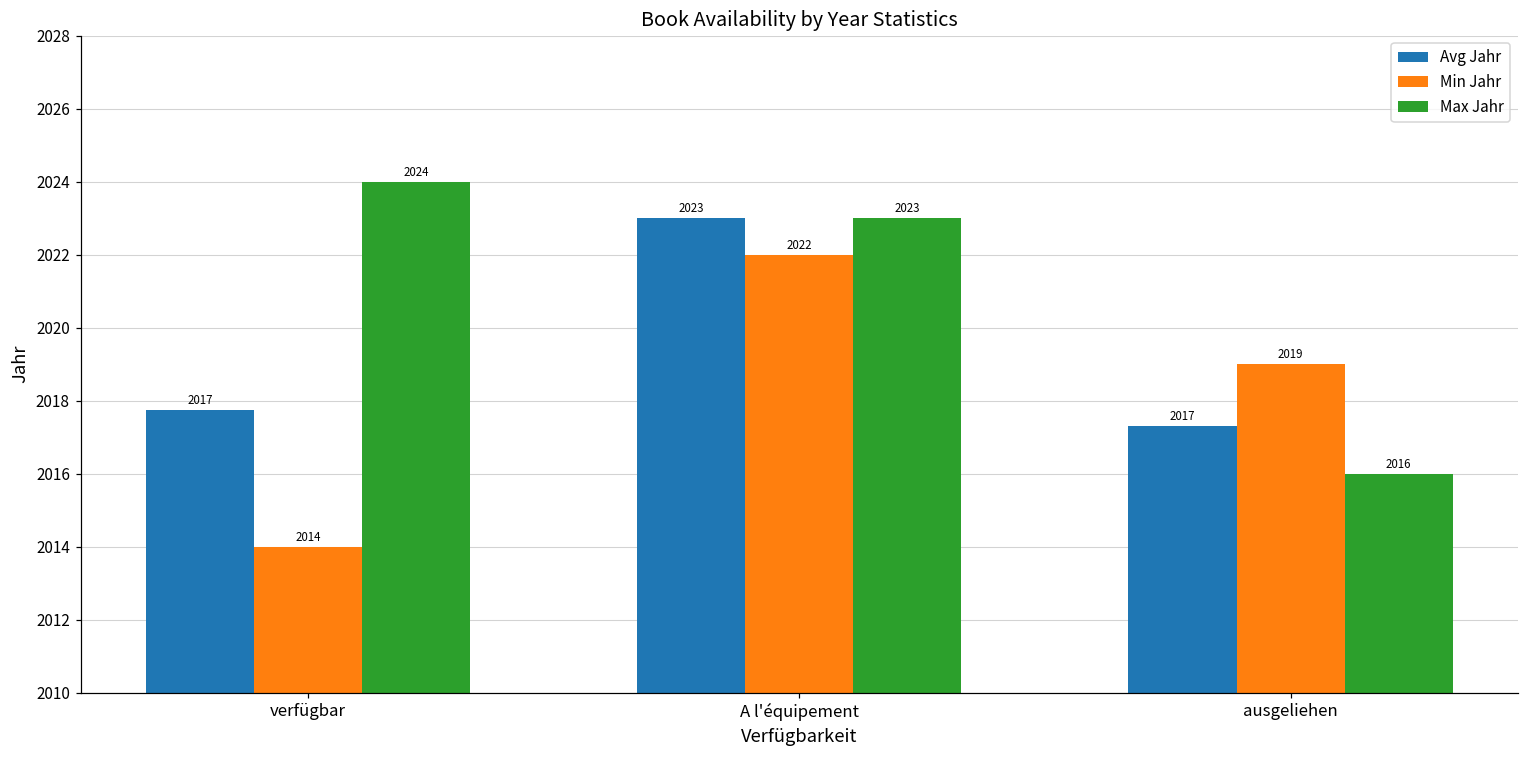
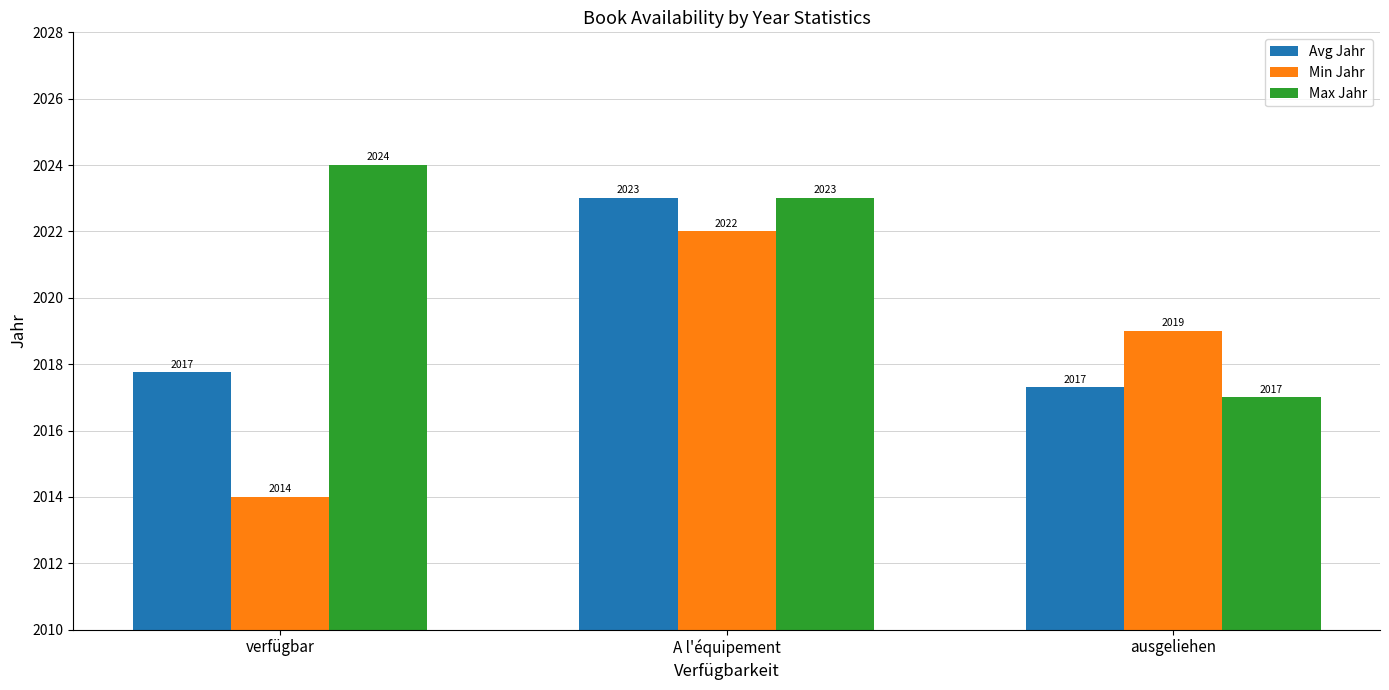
  {
    "Avg Jahr": {
      "A l'équipement": 2023,
      "ausgeliehen": 2017
    },
    "Min Jahr": {
      "verfügbar": 2014,
      "A l'équipement": 2022,
      "ausgeliehen": 2019
    },
    "Max Jahr": {
      "verfügbar": 2024,
      "A l'équipement": 2023,
-     "ausgeliehen": 2016
+     "ausgeliehen": 2017
    }
  }
